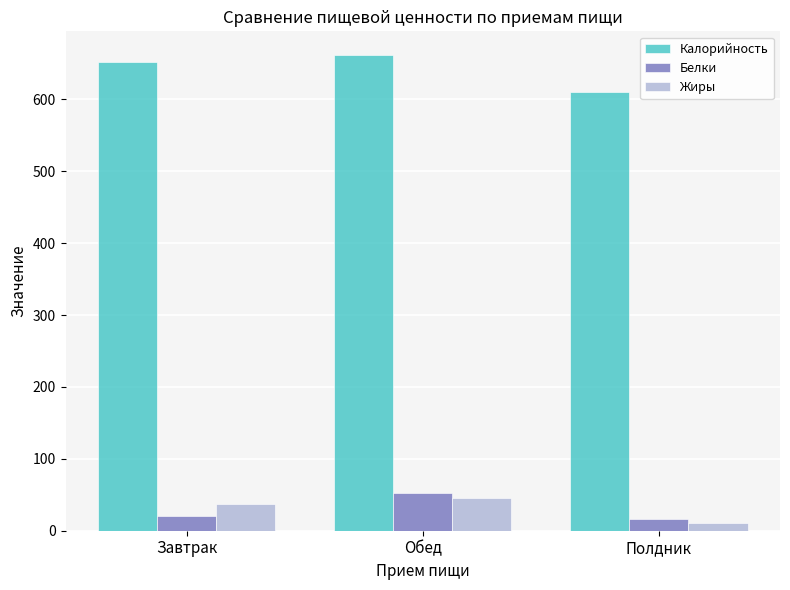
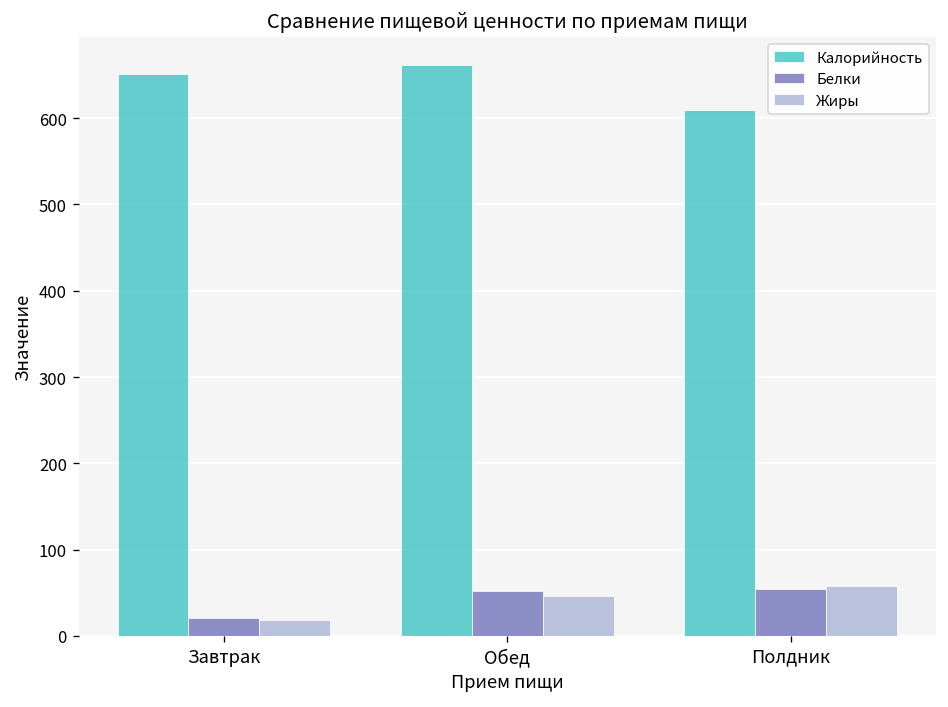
  {
    "Калорийность": {
      "Завтрак": 650,
      "Обед": 660,
      "Полдник": 610
    },
    "Белки": {
      "Завтрак": 20,
      "Обед": 50,
-     "Полдник": 20
+     "Полдник": 50
    },
    "Жиры": {
-     "Завтрак": 40,
+     "Завтрак": 20,
      "Обед": 50,
-     "Полдник": 10
+     "Полдник": 60
    }
  }
